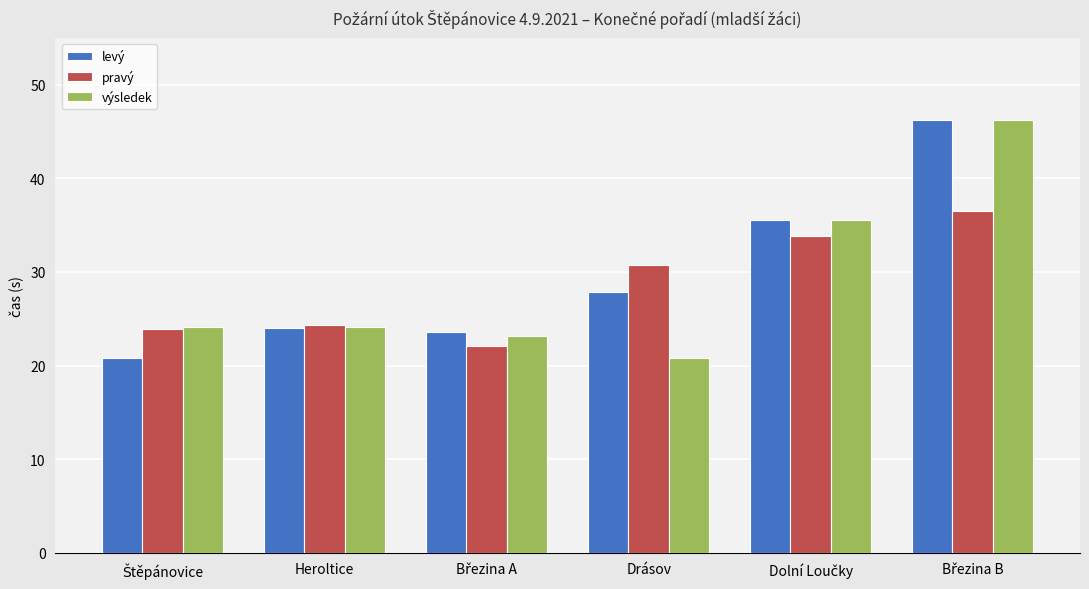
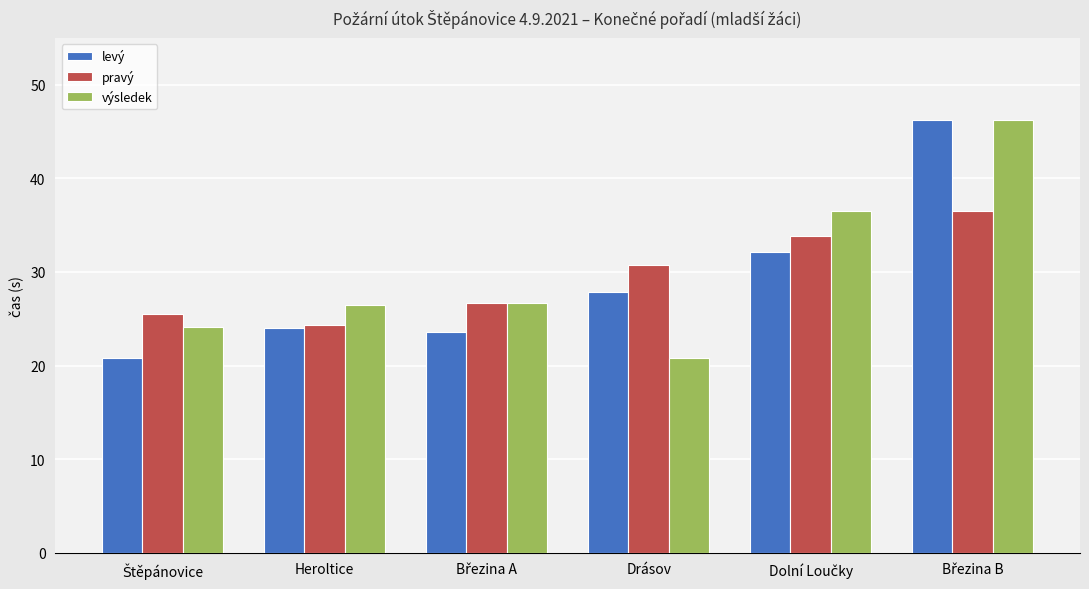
  {
    "levý": {
      "Štěpánovice": 21,
      "Heroltice": 24,
      "Březina A": 24,
      "Drásov": 28,
-     "Dolní Loučky": 36,
+     "Dolní Loučky": 32,
      "Březina B": 46
    },
    "pravý": {
-     "Štěpánovice": 24,
+     "Štěpánovice": 25,
      "Heroltice": 24,
-     "Březina A": 22,
+     "Březina A": 27,
      "Drásov": 31,
      "Dolní Loučky": 34,
      "Březina B": 36
    },
    "výsledek": {
      "Štěpánovice": 24,
-     "Heroltice": 24,
-     "Březina A": 23,
+     "Heroltice": 26,
+     "Březina A": 27,
      "Drásov": 21,
-     "Dolní Loučky": 35.5,
+     "Dolní Loučky": 36.5,
      "Březina B": 46
    }
  }
